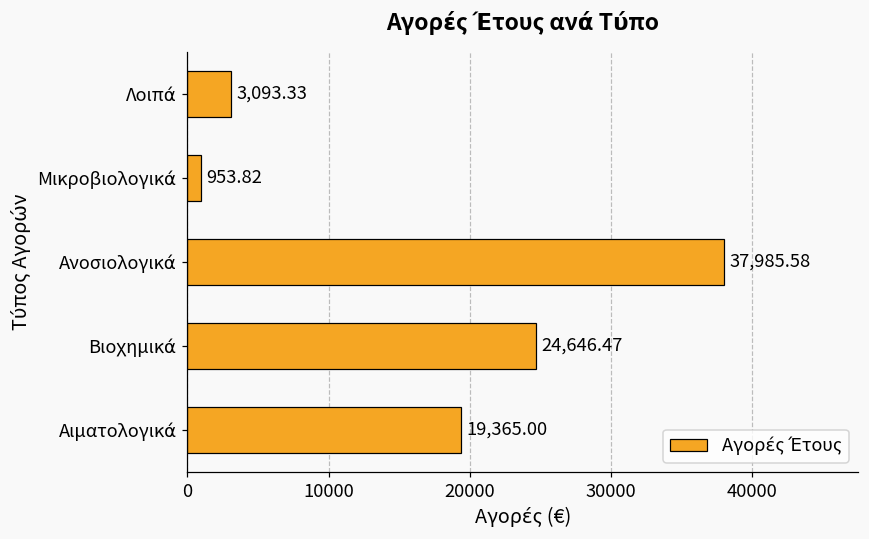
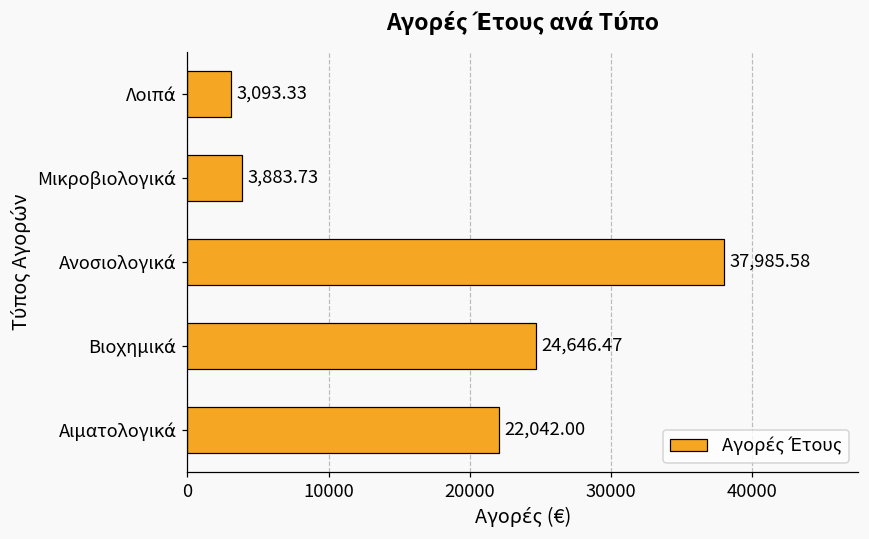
  {
    "Λοιπά": "3,093.33",
-   "Μικροβιολογικά": "953.82",
+   "Μικροβιολογικά": "3,883.73",
    "Ανοσιολογικά": "37,985.58",
    "Βιοχημικά": "24,646.47",
-   "Αιματολογικά": "19,365.00"
+   "Αιματολογικά": "22,042.00"
  }
